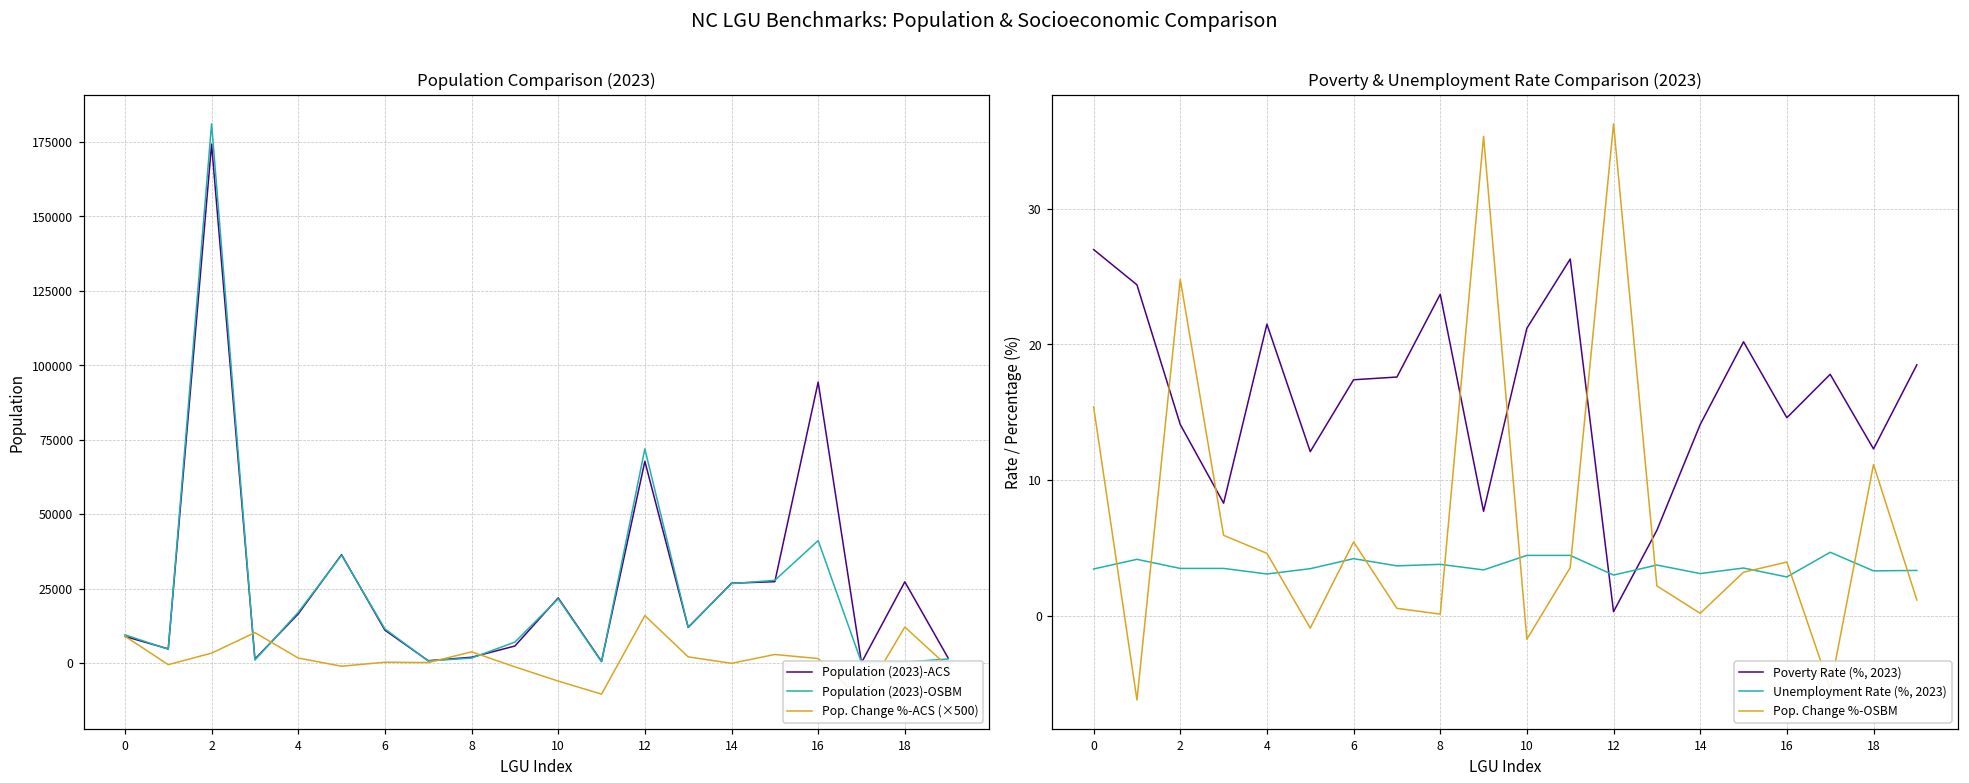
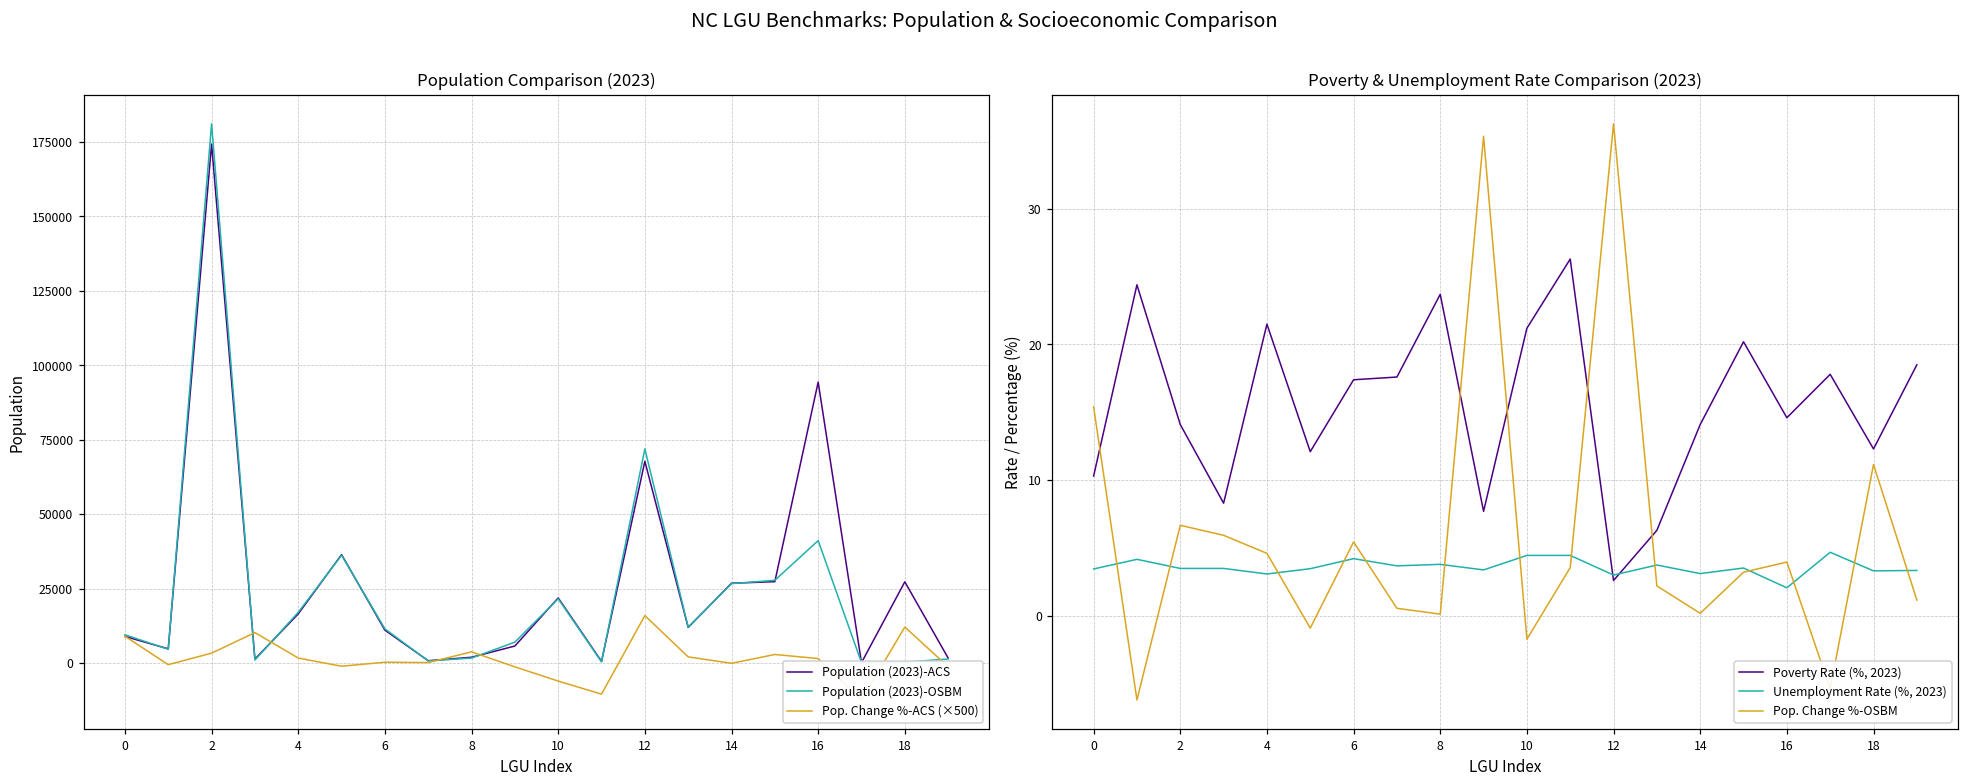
  {
    "Population Comparison (2023)": {
      "Population (2023)-ACS": {
        "2": 174000,
        "12": 68000,
        "16": 94000,
        "18": 27000
      },
      "Population (2023)-OSBM": {
        "2": 181000,
        "12": 72000,
        "16": 41000,
        "18": 0
      },
      "Pop. Change %-ACS (×500)": {
        "2": 3000,
        "4": 2000,
        "6": 0,
        "8": 4000,
        "10": -6000,
        "12": 16000,
        "14": 0,
        "16": 2000,
        "18": 12000
      }
    },
    "Poverty & Unemployment Rate Comparison (2023)": {
      "Poverty Rate (%, 2023)": {
-       "0": 27.0,
+       "0": 10.3,
        "2": 14.1,
        "4": 21.5,
        "6": 17.4,
        "8": 23.7,
        "10": 21.2,
-       "12": 0.3,
+       "12": 2.6,
        "14": 14.1,
        "16": 14.6,
        "18": 12.3
      },
      "Unemployment Rate (%, 2023)": {
        "0": 3.5,
        "2": 3.5,
        "4": 3.1,
        "6": 4.2,
        "8": 3.8,
        "10": 4.5,
        "12": 3.0,
        "14": 3.1,
-       "16": 2.9,
+       "16": 2.1,
        "18": 3.3
      },
      "Pop. Change %-OSBM": {
        "0": 15.4,
-       "2": 24.8,
+       "2": 6.7,
        "4": 4.6,
        "6": 5.4,
        "8": 0.1,
        "10": -1.7,
        "12": 36.3,
        "14": 0.2,
        "16": 4.0,
        "18": 11.2
      }
    }
  }
